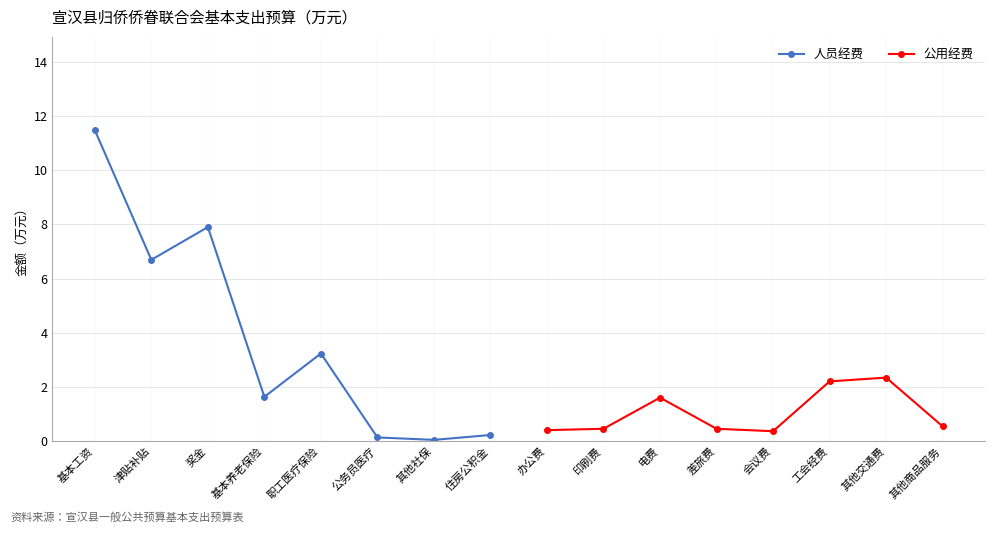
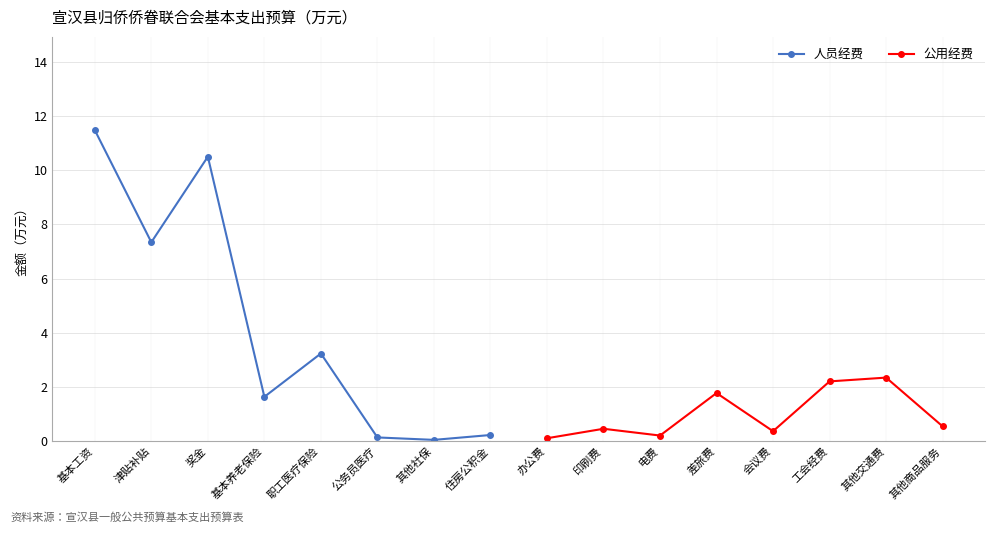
  {
    "人员经费": {
      "基本工资": 11.5,
-     "津贴补贴": 6.7,
-     "奖金": 7.9,
+     "津贴补贴": 7.3,
+     "奖金": 10.5,
      "基本养老保险": 1.6,
      "职工医疗保险": 3.2,
      "公务员医疗": 0.1,
      "其他社保": 0.0,
      "住房公积金": 0.2
    },
    "公用经费": {
-     "办公费": 0.4,
+     "办公费": 0.1,
      "印刷费": 0.5,
-     "电费": 1.6,
-     "差旅费": 0.5,
+     "电费": 0.2,
+     "差旅费": 1.8,
      "会议费": 0.4,
      "工会经费": 2.2,
      "其他交通费": 2.3,
      "其他商品服务": 0.5
    }
  }
